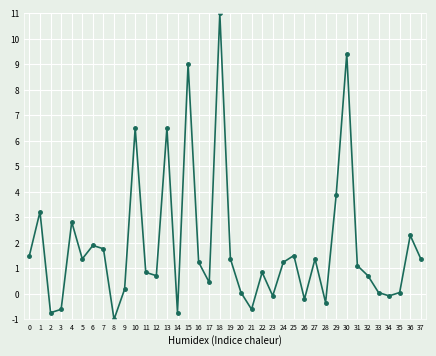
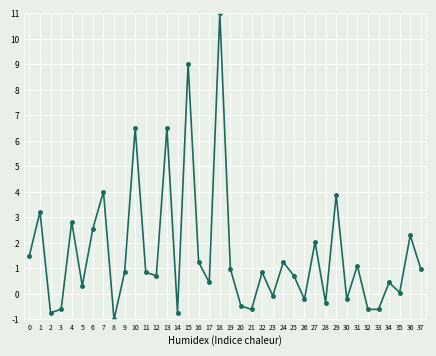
  {
    "0": 1.5,
    "1": 3.2,
    "2": -0.7,
    "3": -0.6,
    "4": 2.8,
-   "5": 1.4,
-   "6": 1.9,
-   "7": 1.8,
+   "5": 0.3,
+   "6": 2.6,
+   "7": 4.0,
    "8": -1.0,
-   "9": 0.2,
+   "9": 0.8,
    "10": 6.5,
    "11": 0.8,
    "12": 0.7,
    "13": 6.5,
    "14": -0.7,
    "15": 9.0,
    "16": 1.2,
    "17": 0.5,
    "18": 11.0,
-   "19": 1.4,
-   "20": 0.1,
+   "19": 1.0,
+   "20": -0.5,
    "21": -0.6,
    "22": 0.8,
    "23": -0.1,
    "24": 1.2,
-   "25": 1.5,
+   "25": 0.7,
    "26": -0.2,
-   "27": 1.4,
+   "27": 2.0,
    "28": -0.3,
    "29": 3.9,
-   "30": 9.4,
+   "30": -0.2,
    "31": 1.1,
-   "32": 0.7,
-   "33": 0.1,
-   "34": -0.1,
+   "32": -0.6,
+   "33": -0.6,
+   "34": 0.5,
    "35": 0.1,
    "36": 2.3,
-   "37": 1.4
+   "37": 1.0
  }
